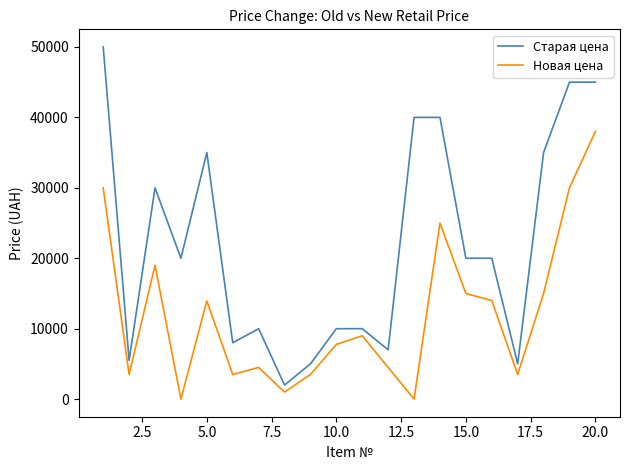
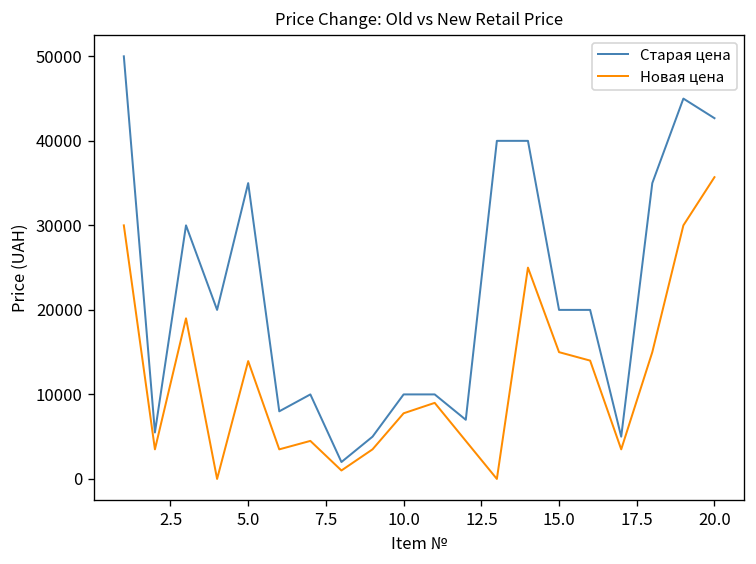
  {
    "Старая цена": {
      "5.0": 35000,
      "10.0": 10000,
      "15.0": 20000,
-     "20.0": 45000
+     "20.0": 43000
    },
    "Новая цена": {
      "5.0": 14000,
      "10.0": 8000,
      "15.0": 15000,
-     "20.0": 38000
+     "20.0": 36000
    }
  }
